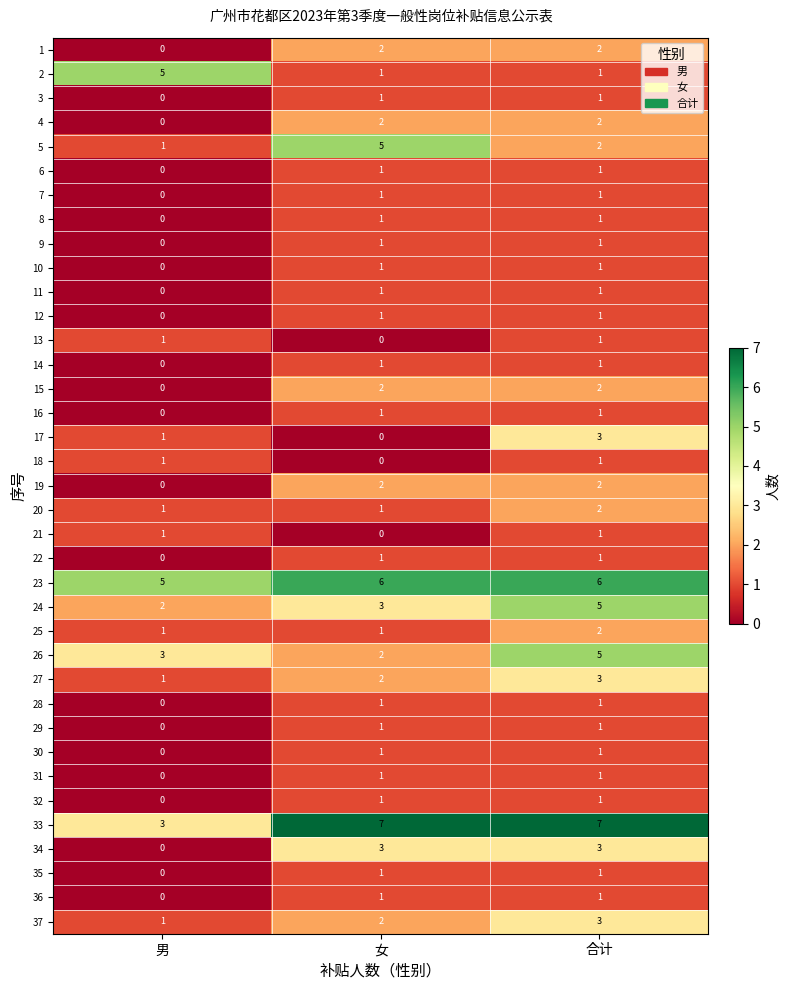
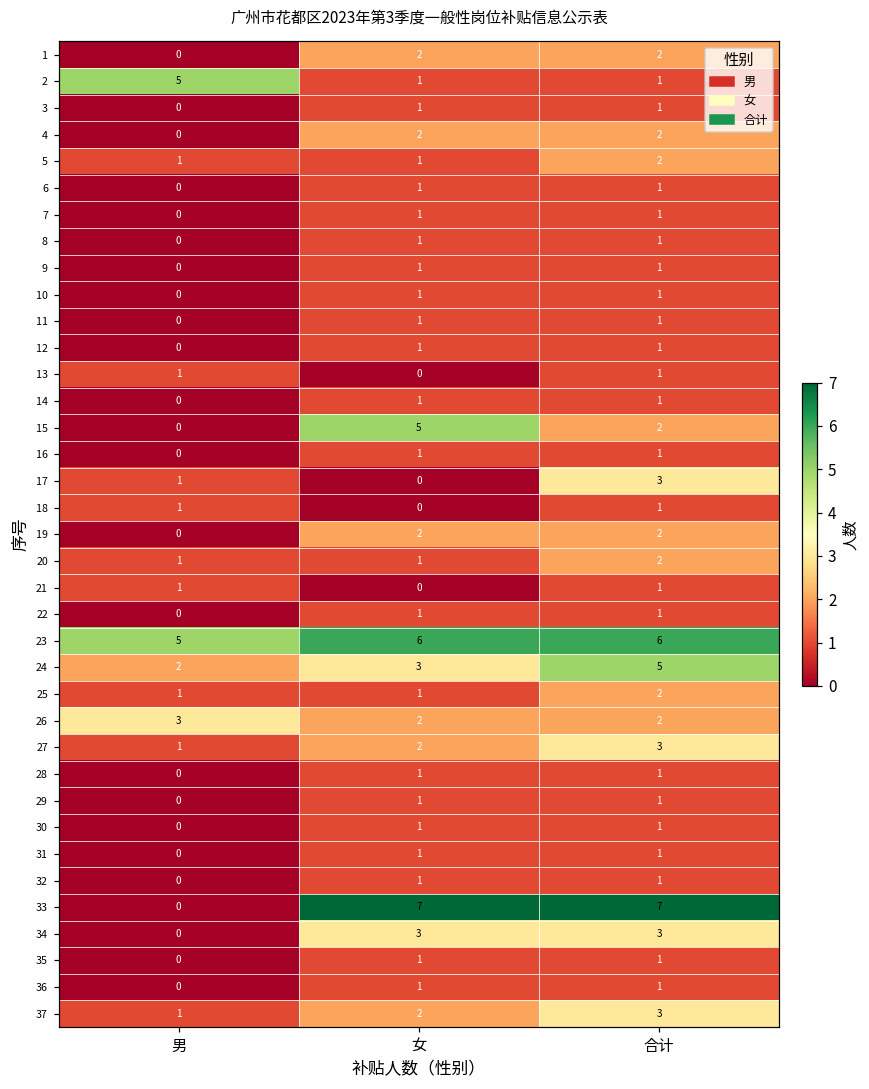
  {
    "1": {
      "男": 0,
      "女": 2,
      "合计": 2
    },
    "2": {
      "男": 5,
      "女": 1,
      "合计": 1
    },
    "3": {
      "男": 0,
      "女": 1,
      "合计": 1
    },
    "4": {
      "男": 0,
      "女": 2,
      "合计": 2
    },
    "5": {
      "男": 1,
-     "女": 5,
+     "女": 1,
      "合计": 2
    },
    "6": {
      "男": 0,
      "女": 1,
      "合计": 1
    },
    "7": {
      "男": 0,
      "女": 1,
      "合计": 1
    },
    "8": {
      "男": 0,
      "女": 1,
      "合计": 1
    },
    "9": {
      "男": 0,
      "女": 1,
      "合计": 1
    },
    "10": {
      "男": 0,
      "女": 1,
      "合计": 1
    },
    "11": {
      "男": 0,
      "女": 1,
      "合计": 1
    },
    "12": {
      "男": 0,
      "女": 1,
      "合计": 1
    },
    "13": {
      "男": 1,
      "女": 0,
      "合计": 1
    },
    "14": {
      "男": 0,
      "女": 1,
      "合计": 1
    },
    "15": {
      "男": 0,
-     "女": 2,
+     "女": 5,
      "合计": 2
    },
    "16": {
      "男": 0,
      "女": 1,
      "合计": 1
    },
    "17": {
      "男": 1,
      "女": 0,
      "合计": 3
    },
    "18": {
      "男": 1,
      "女": 0,
      "合计": 1
    },
    "19": {
      "男": 0,
      "女": 2,
      "合计": 2
    },
    "20": {
      "男": 1,
      "女": 1,
      "合计": 2
    },
    "21": {
      "男": 1,
      "女": 0,
      "合计": 1
    },
    "22": {
      "男": 0,
      "女": 1,
      "合计": 1
    },
    "23": {
      "男": 5,
      "女": 6,
      "合计": 6
    },
    "24": {
      "男": 2,
      "女": 3,
      "合计": 5
    },
    "25": {
      "男": 1,
      "女": 1,
      "合计": 2
    },
    "26": {
      "男": 3,
      "女": 2,
-     "合计": 5
+     "合计": 2
    },
    "27": {
      "男": 1,
      "女": 2,
      "合计": 3
    },
    "28": {
      "男": 0,
      "女": 1,
      "合计": 1
    },
    "29": {
      "男": 0,
      "女": 1,
      "合计": 1
    },
    "30": {
      "男": 0,
      "女": 1,
      "合计": 1
    },
    "31": {
      "男": 0,
      "女": 1,
      "合计": 1
    },
    "32": {
      "男": 0,
      "女": 1,
      "合计": 1
    },
    "33": {
-     "男": 3,
+     "男": 0,
      "女": 7,
      "合计": 7
    },
    "34": {
      "男": 0,
      "女": 3,
      "合计": 3
    },
    "35": {
      "男": 0,
      "女": 1,
      "合计": 1
    },
    "36": {
      "男": 0,
      "女": 1,
      "合计": 1
    },
    "37": {
      "男": 1,
      "女": 2,
      "合计": 3
    }
  }
